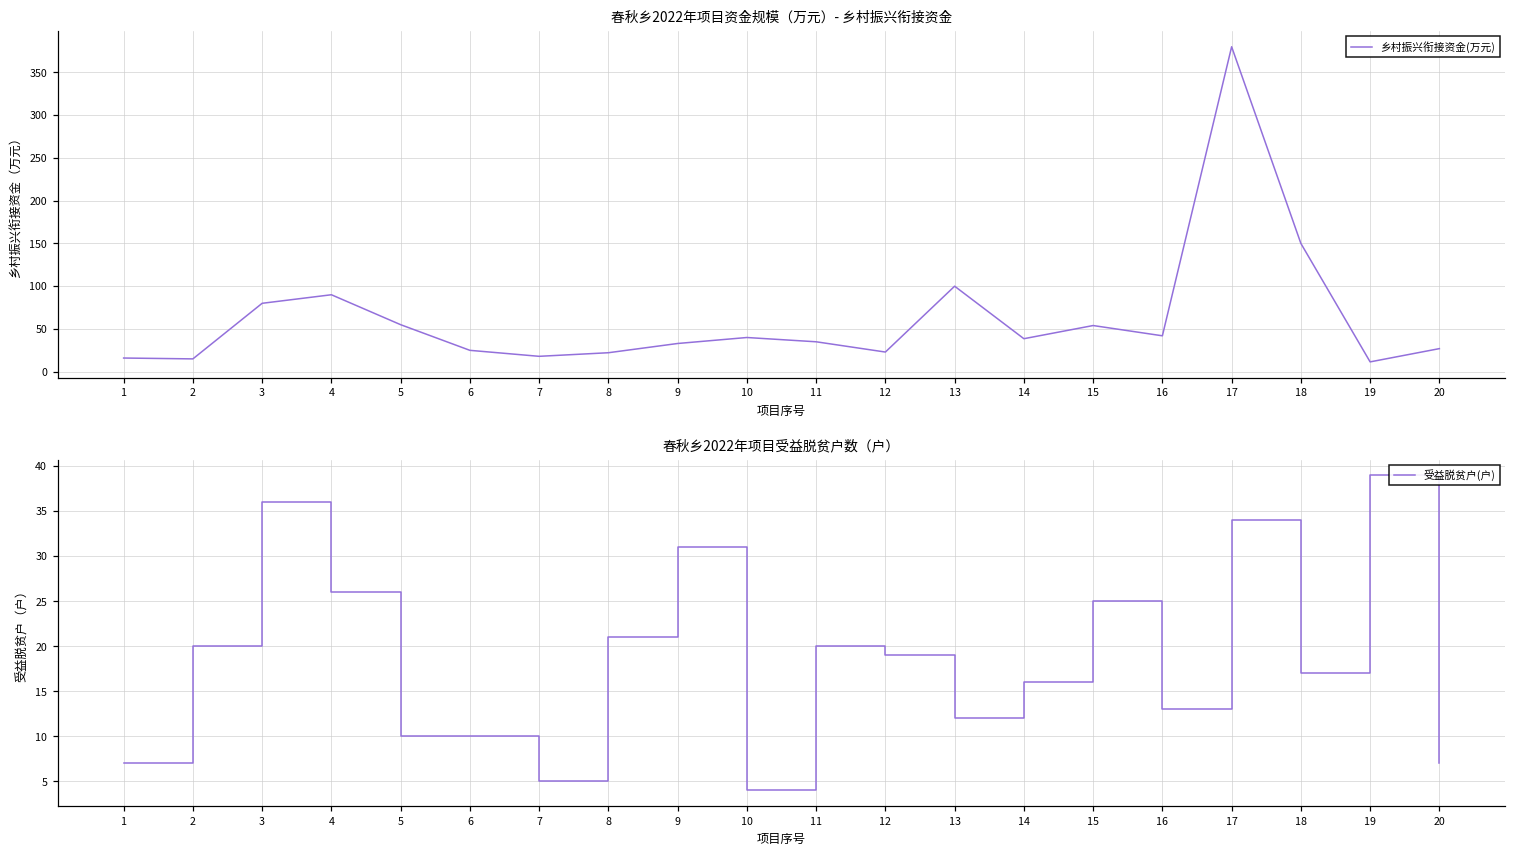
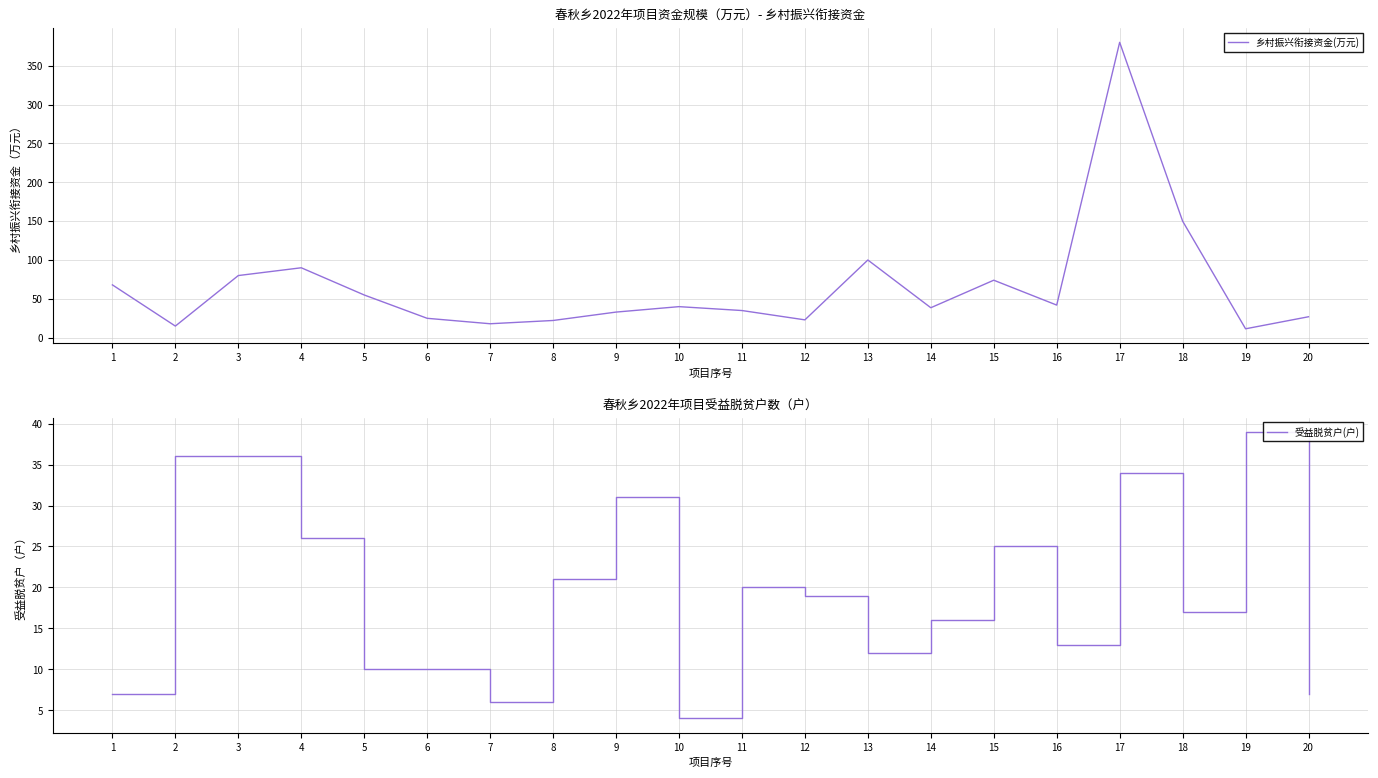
  {
    "春秋乡2022年项目资金规模（万元）- 乡村振兴衔接资金": {
-     "1": 20,
+     "1": 70,
      "2": 20,
      "3": 80,
      "4": 90,
      "5": 60,
      "6": 30,
      "7": 20,
      "8": 20,
      "9": 30,
      "10": 40,
      "11": 40,
      "12": 20,
      "13": 100,
      "14": 40,
-     "15": 50,
+     "15": 70,
      "16": 40,
      "17": 380,
      "18": 150,
      "19": 10,
      "20": 30
    },
    "春秋乡2022年项目受益脱贫户数（户）": {
      "1": 7,
-     "2": 20,
+     "2": 36,
      "3": 36,
      "4": 26,
      "5": 10,
      "6": 10,
-     "7": 5,
+     "7": 6,
      "8": 21,
      "9": 31,
      "10": 4,
      "11": 20,
      "12": 19,
      "13": 12,
      "14": 16,
      "15": 25,
      "16": 13,
      "17": 34,
      "18": 17,
      "19": 39,
      "20": 7
    }
  }
